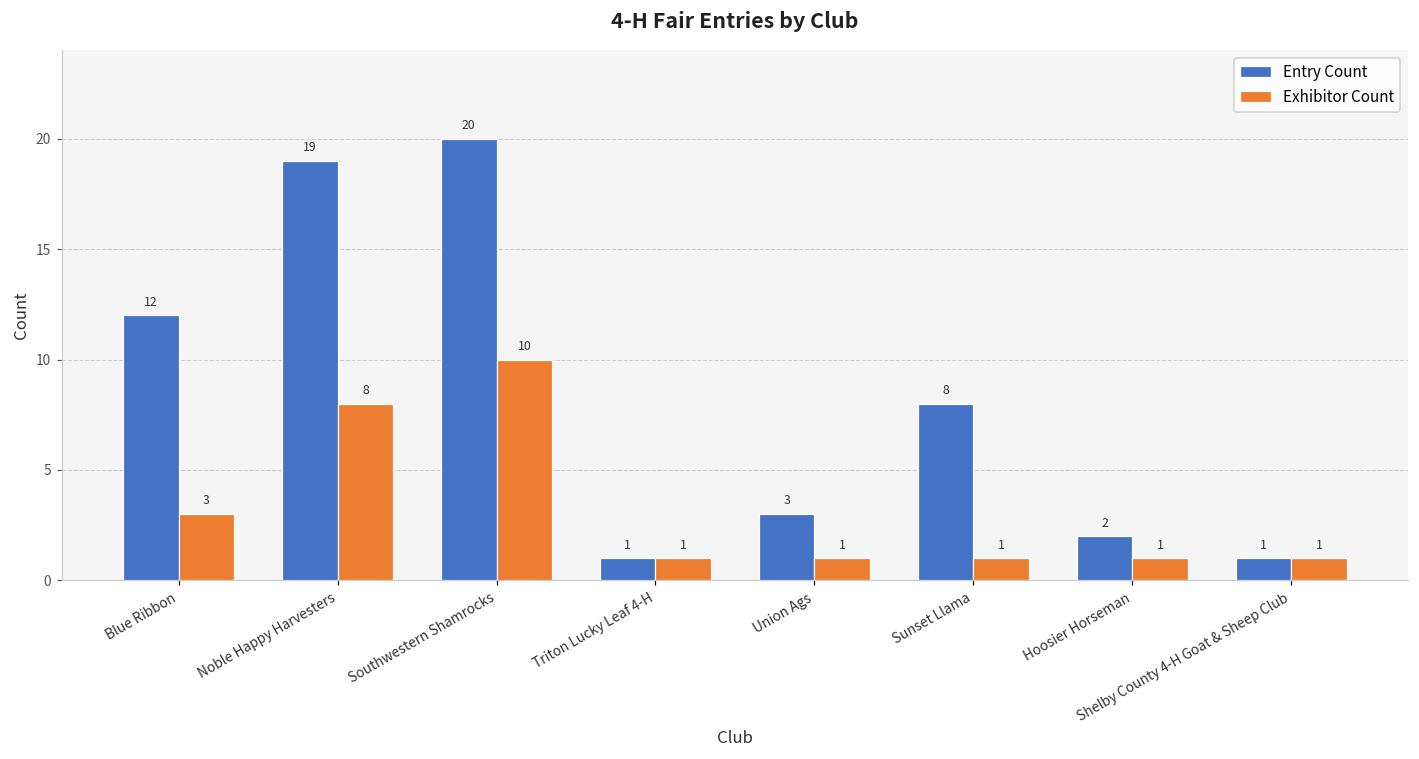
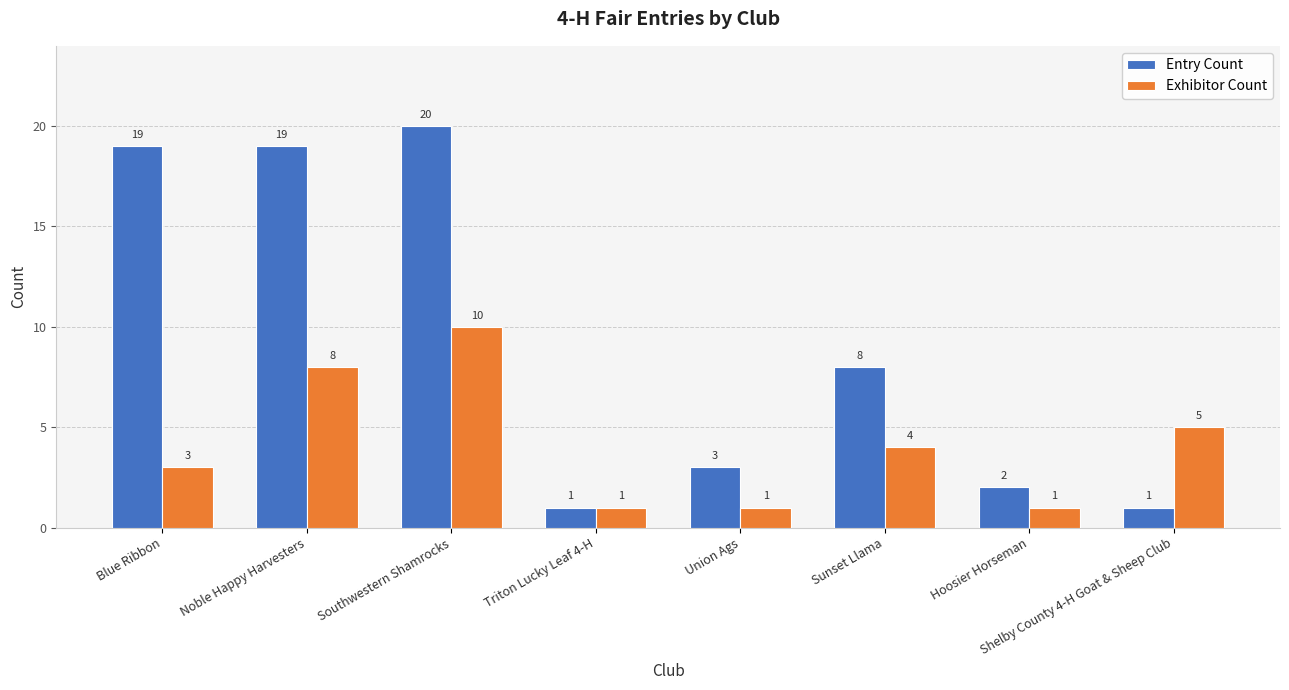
  {
    "Entry Count": {
-     "Blue Ribbon": 12,
+     "Blue Ribbon": 19,
      "Noble Happy Harvesters": 19,
      "Southwestern Shamrocks": 20,
      "Triton Lucky Leaf 4-H": 1,
      "Union Ags": 3,
      "Sunset Llama": 8,
      "Hoosier Horseman": 2,
      "Shelby County 4-H Goat & Sheep Club": 1
    },
    "Exhibitor Count": {
      "Blue Ribbon": 3,
      "Noble Happy Harvesters": 8,
      "Southwestern Shamrocks": 10,
      "Triton Lucky Leaf 4-H": 1,
      "Union Ags": 1,
-     "Sunset Llama": 1,
+     "Sunset Llama": 4,
      "Hoosier Horseman": 1,
-     "Shelby County 4-H Goat & Sheep Club": 1
+     "Shelby County 4-H Goat & Sheep Club": 5
    }
  }
